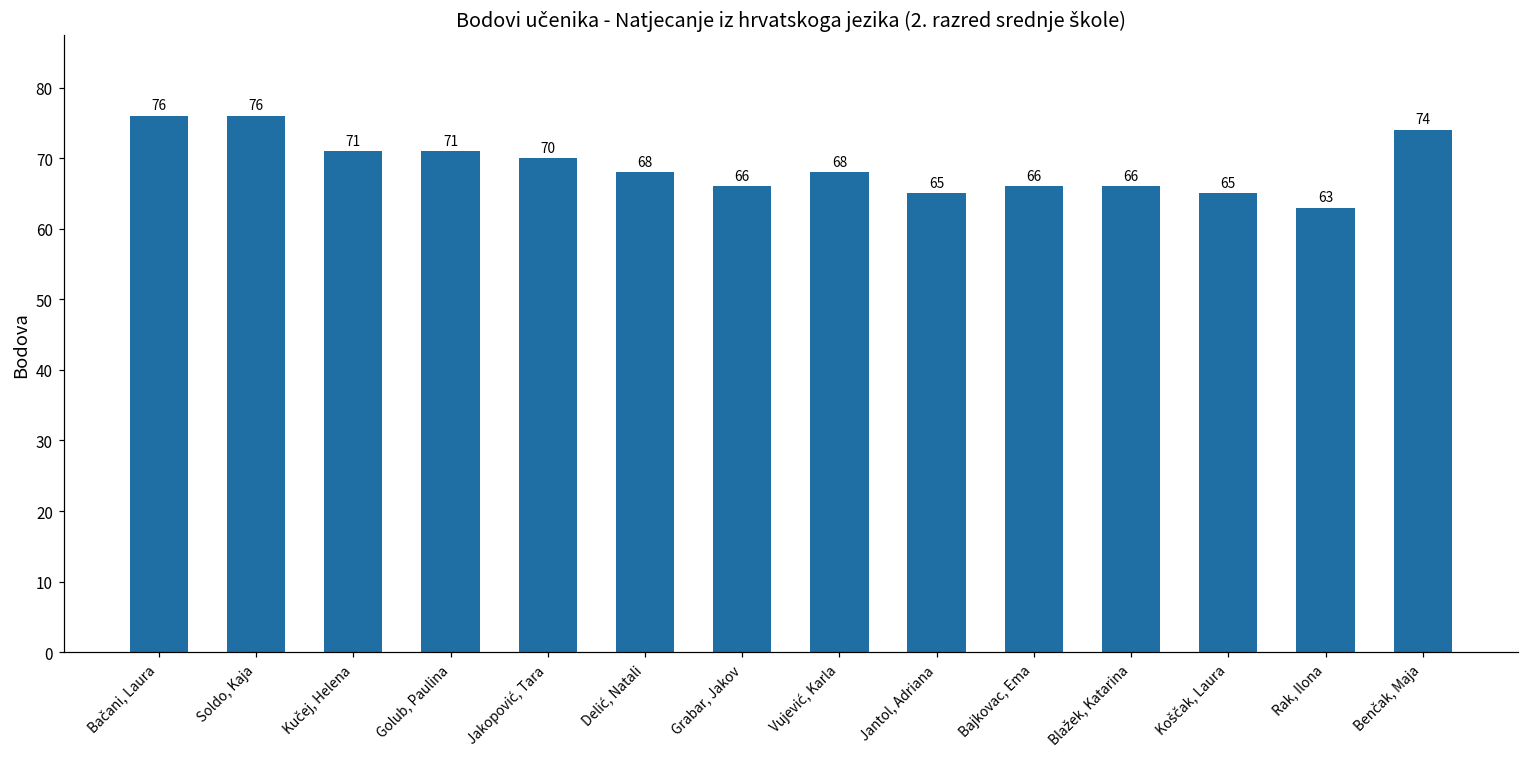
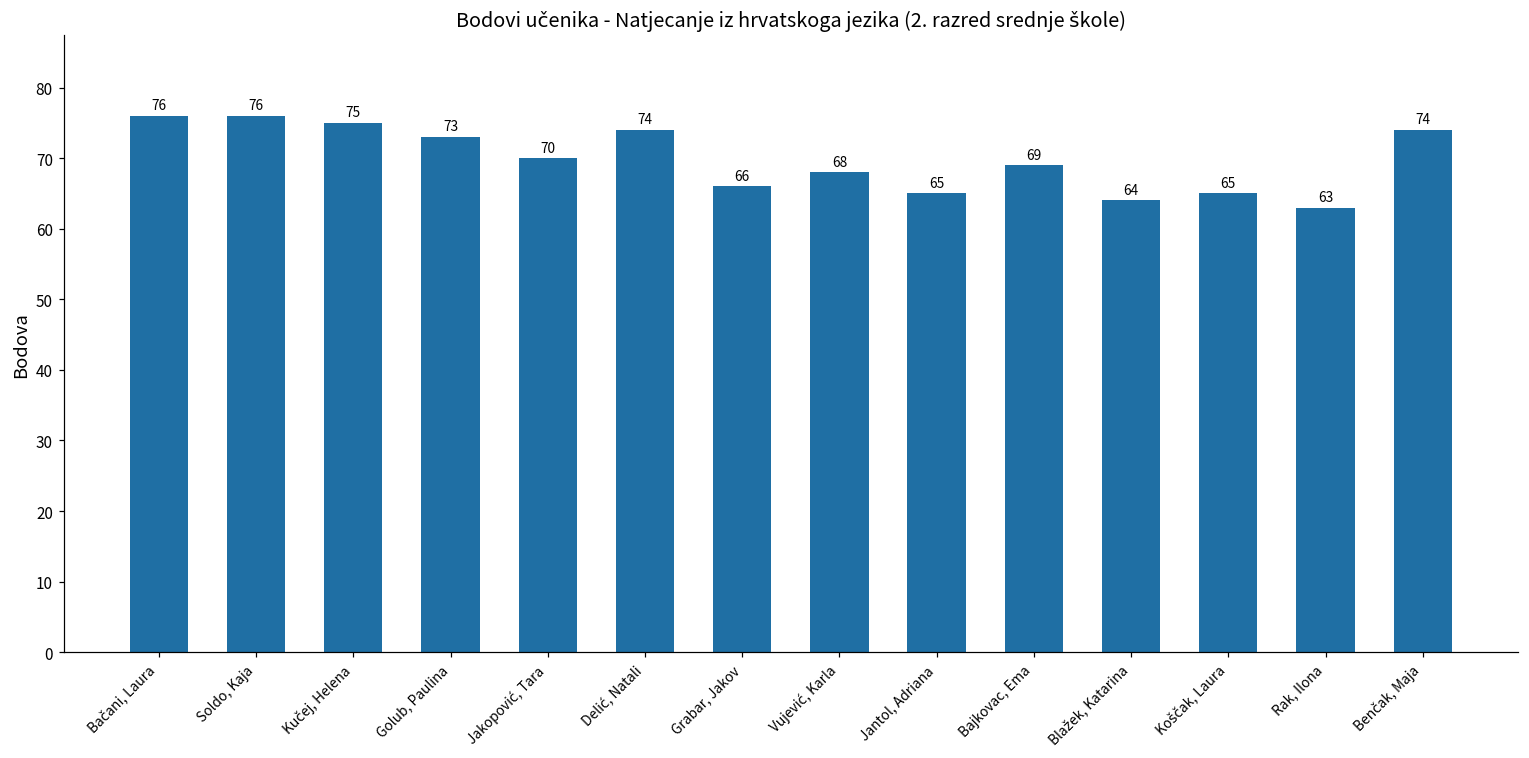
  {
    "Bačani, Laura": 76,
    "Soldo, Kaja": 76,
-   "Kučej, Helena": 71,
-   "Golub, Paulina": 71,
+   "Kučej, Helena": 75,
+   "Golub, Paulina": 73,
    "Jakopović, Tara": 70,
-   "Delić, Natali": 68,
+   "Delić, Natali": 74,
    "Grabar, Jakov": 66,
    "Vujević, Karla": 68,
    "Jantol, Adriana": 65,
-   "Bajkovac, Ema": 66,
-   "Blažek, Katarina": 66,
+   "Bajkovac, Ema": 69,
+   "Blažek, Katarina": 64,
    "Koščak, Laura": 65,
    "Rak, Ilona": 63,
    "Benčak, Maja": 74
  }
